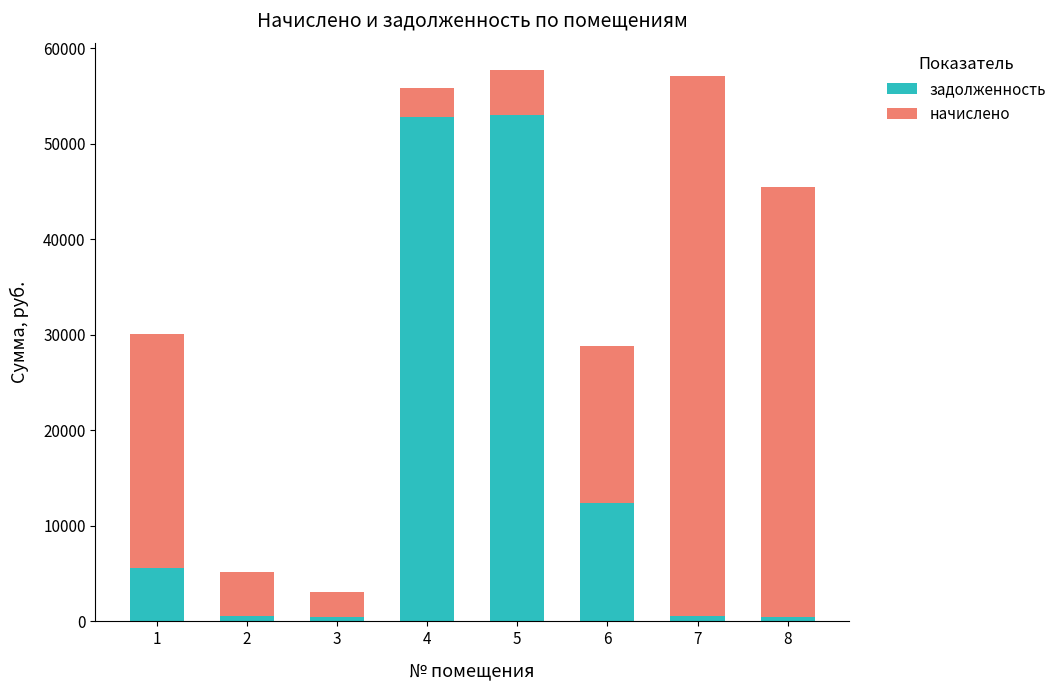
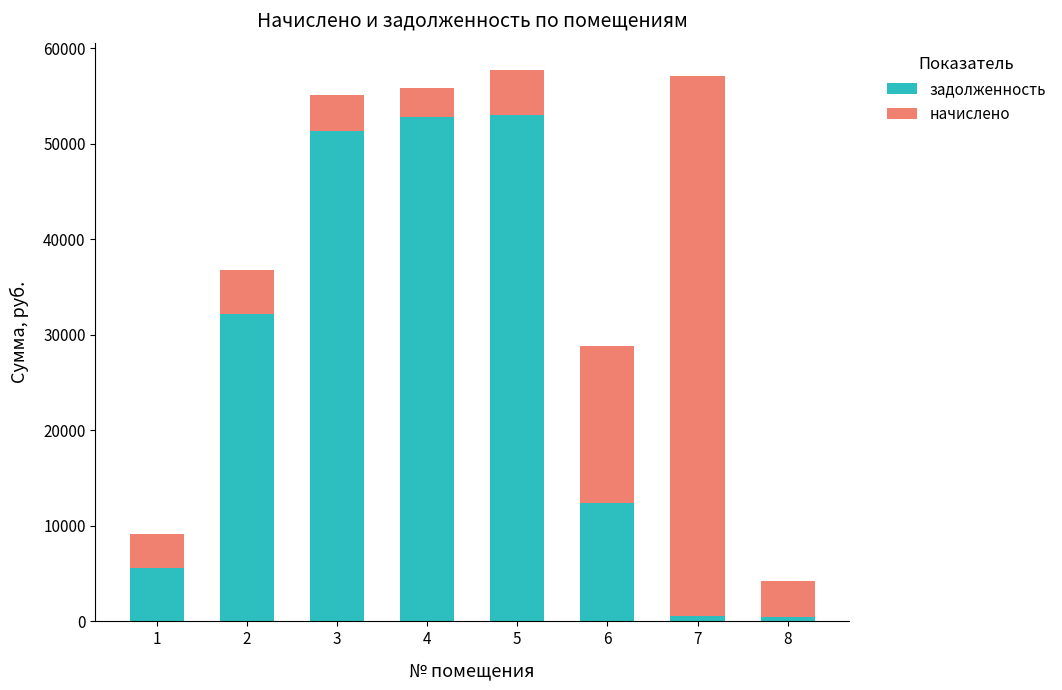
  {
    "задолженность": {
      "1": 6000,
-     "2": 1000,
-     "3": 0,
+     "2": 32000,
+     "3": 51000,
      "4": 53000,
      "5": 53000,
      "6": 12000,
      "7": 1000,
      "8": 0
    },
    "начислено": {
-     "1": 24000,
+     "1": 4000,
      "2": 5000,
-     "3": 3000,
+     "3": 4000,
      "4": 3000,
      "5": 5000,
      "6": 16000,
      "7": 57000,
-     "8": 45000
+     "8": 4000
    }
  }
